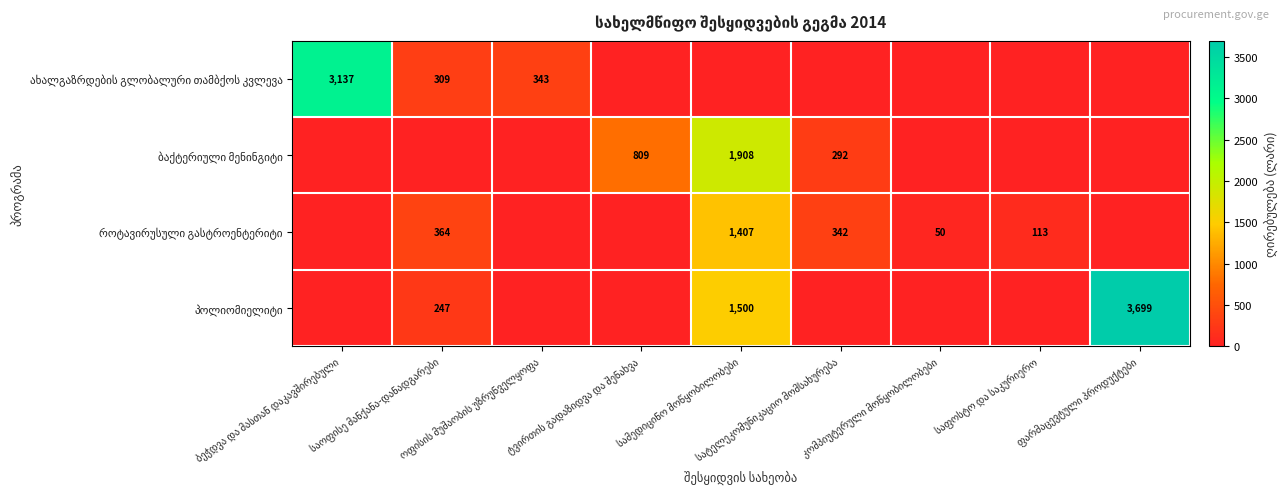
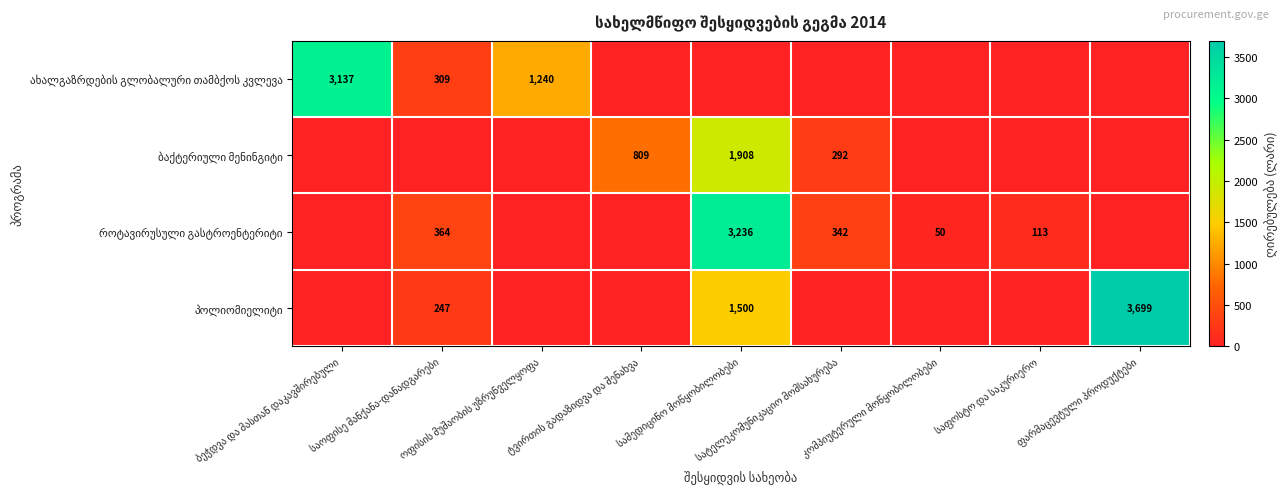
  {
    "ახალგაზრდების გლობალური თამბქოს კვლევა": {
      "ბეჭდვა და მასთან დაკავშირებული": "3,137",
      "საოფისე მანქანა-დანადგარები": "309",
-     "ოფისის მუშაობის უზრუნველყოფა": "343"
+     "ოფისის მუშაობის უზრუნველყოფა": "1,240"
    },
    "ბაქტერიული მენინგიტი": {
      "ტვირთის გადაზიდვა და შენახვა": "809",
      "სამედიცინო მოწყობილობები": "1,908",
      "სატელეკომუნიკაციო მომსახურება": "292"
    },
    "როტავირუსული გასტროენტერიტი": {
      "საოფისე მანქანა-დანადგარები": "364",
-     "სამედიცინო მოწყობილობები": "1,407",
+     "სამედიცინო მოწყობილობები": "3,236",
      "სატელეკომუნიკაციო მომსახურება": "342",
      "კომპიუტერული მოწყობილობები": "50",
      "საფოსტო და საკურიერო": "113"
    },
    "პოლიომიელიტი": {
      "საოფისე მანქანა-დანადგარები": "247",
      "სამედიცინო მოწყობილობები": "1,500",
      "ფარმაცევტული პროდუქტები": "3,699"
    }
  }
